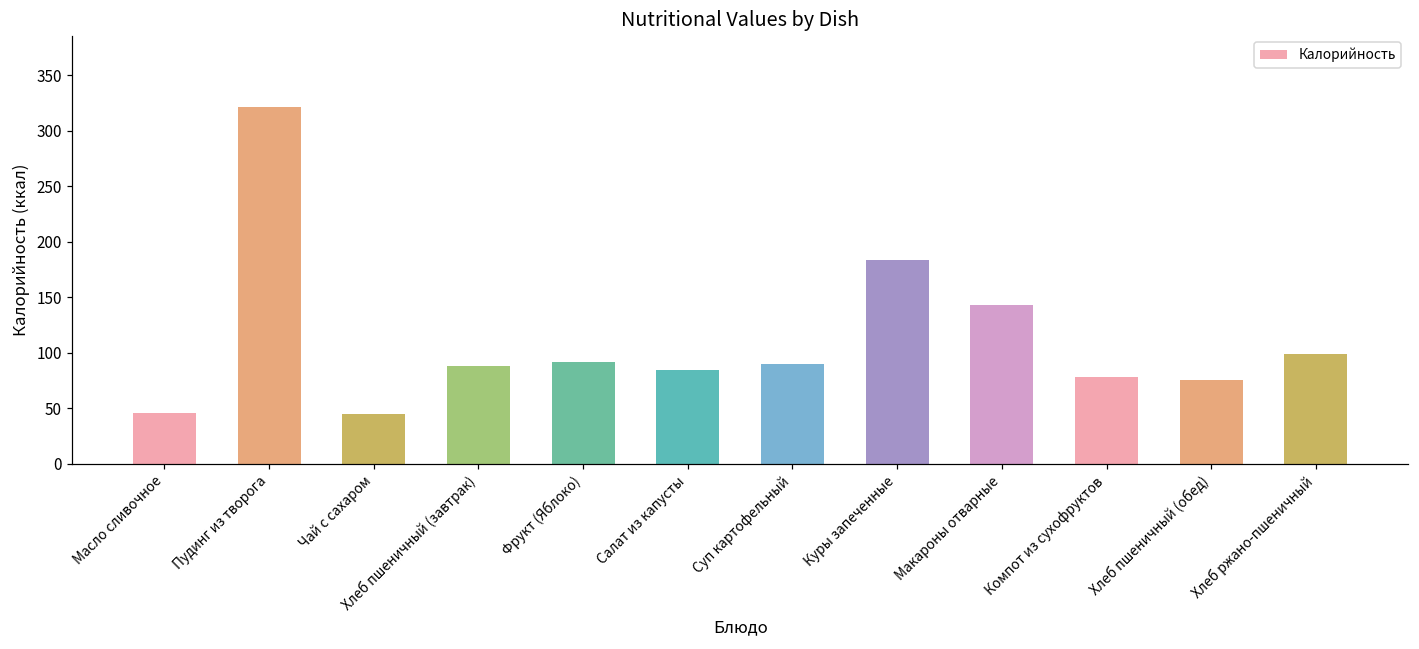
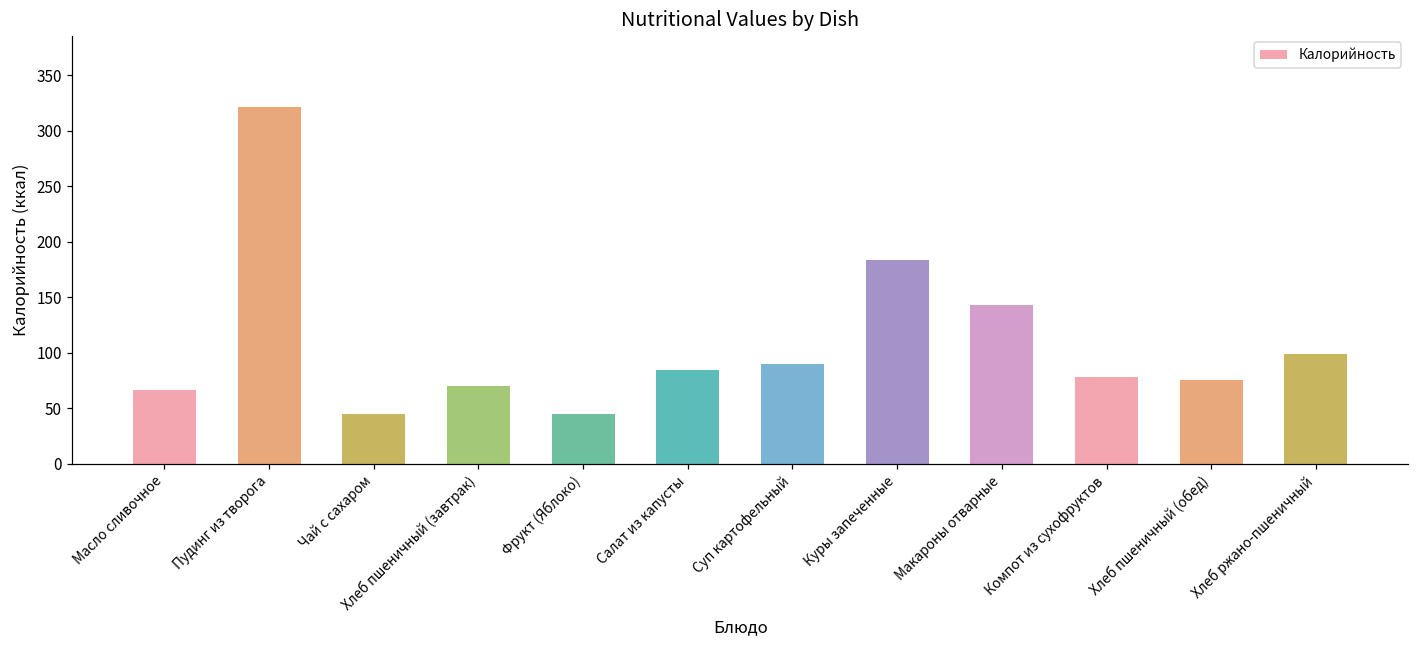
  {
-   "Масло сливочное": 46,
+   "Масло сливочное": 66,
    "Пудинг из творога": 322,
    "Чай с сахаром": 44,
-   "Хлеб пшеничный (завтрак)": 88,
-   "Фрукт (Яблоко)": 92,
+   "Хлеб пшеничный (завтрак)": 70,
+   "Фрукт (Яблоко)": 44,
    "Салат из капусты": 84,
    "Суп картофельный": 89,
    "Куры запеченные": 184,
    "Макароны отварные": 143,
    "Компот из сухофруктов": 78,
    "Хлеб пшеничный (обед)": 75,
    "Хлеб ржано-пшеничный": 99
  }
